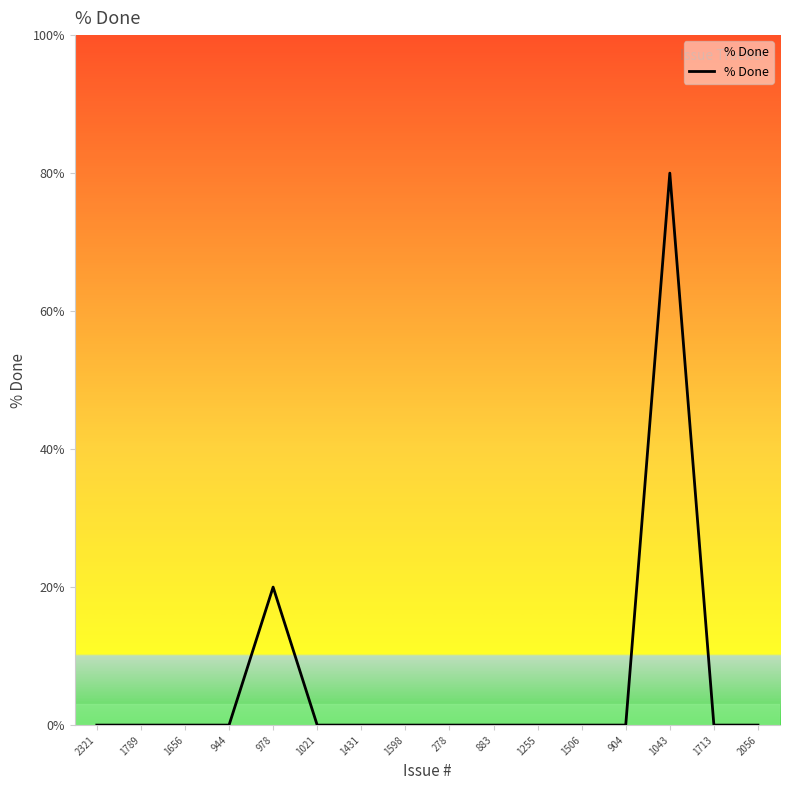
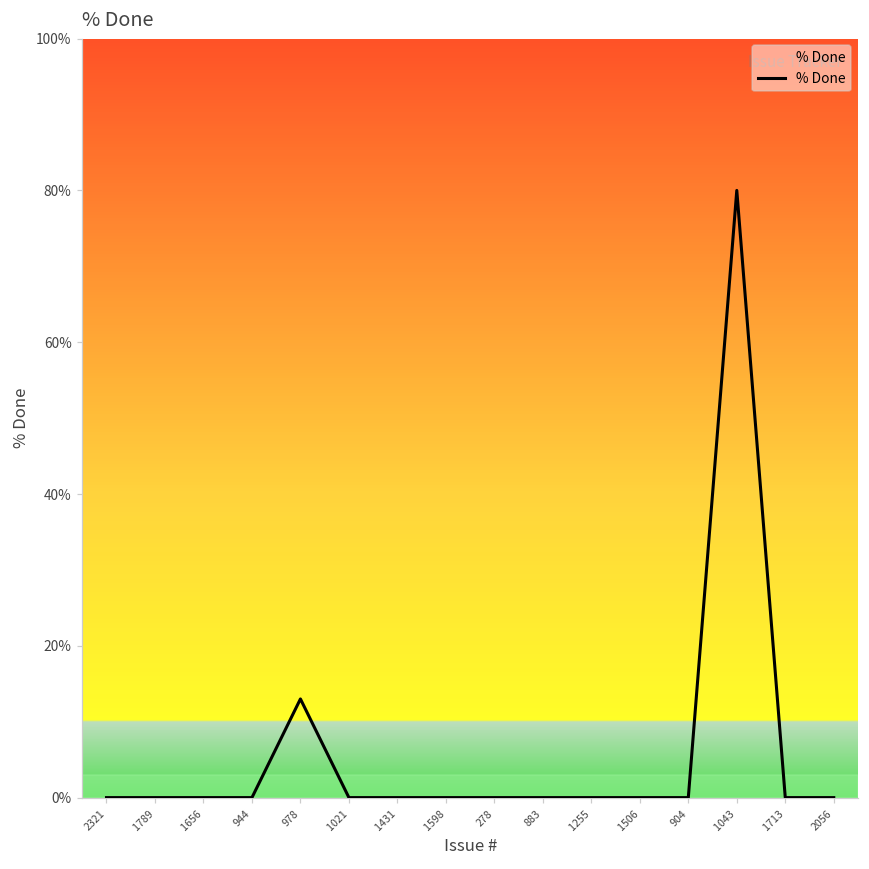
  {
-   "978": "20%",
+   "978": "13%",
    "1043": "80%"
  }
